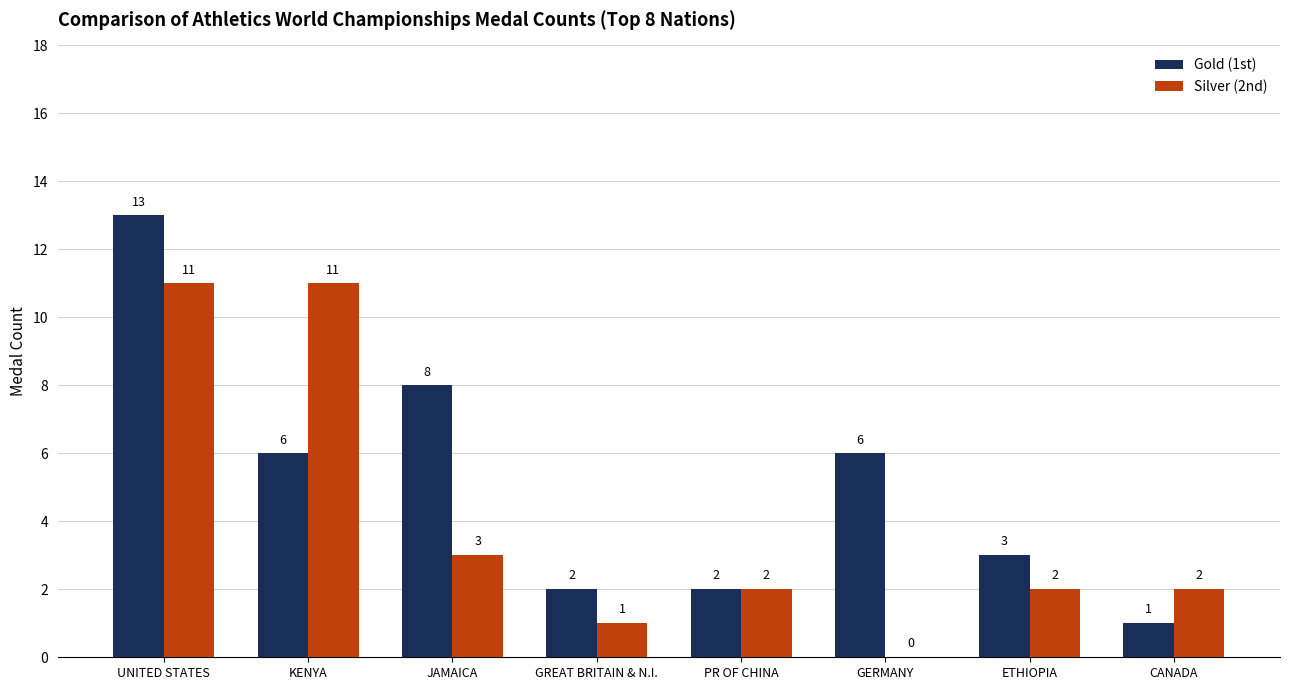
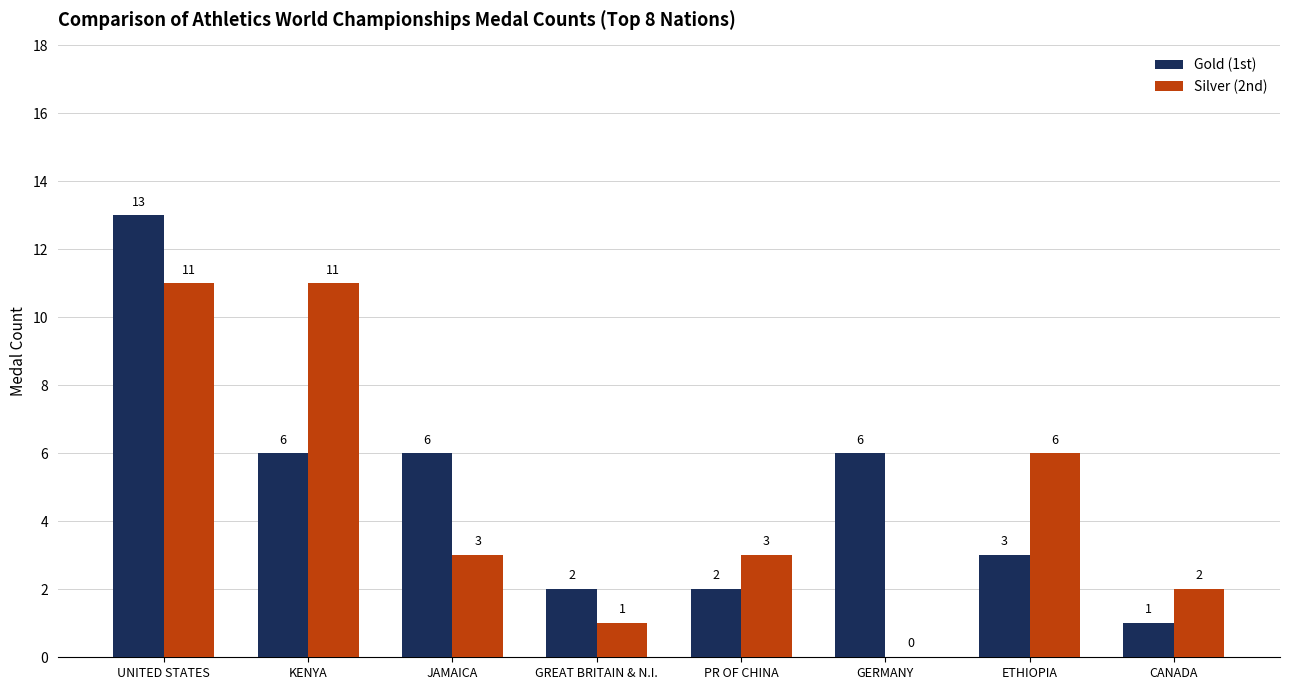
  {
    "Gold (1st)": {
      "UNITED STATES": 13,
      "KENYA": 6,
-     "JAMAICA": 8,
+     "JAMAICA": 6,
      "GREAT BRITAIN & N.I.": 2,
      "PR OF CHINA": 2,
      "GERMANY": 6,
      "ETHIOPIA": 3,
      "CANADA": 1
    },
    "Silver (2nd)": {
      "UNITED STATES": 11,
      "KENYA": 11,
      "JAMAICA": 3,
      "GREAT BRITAIN & N.I.": 1,
-     "PR OF CHINA": 2,
+     "PR OF CHINA": 3,
      "GERMANY": 0,
-     "ETHIOPIA": 2,
+     "ETHIOPIA": 6,
      "CANADA": 2
    }
  }
